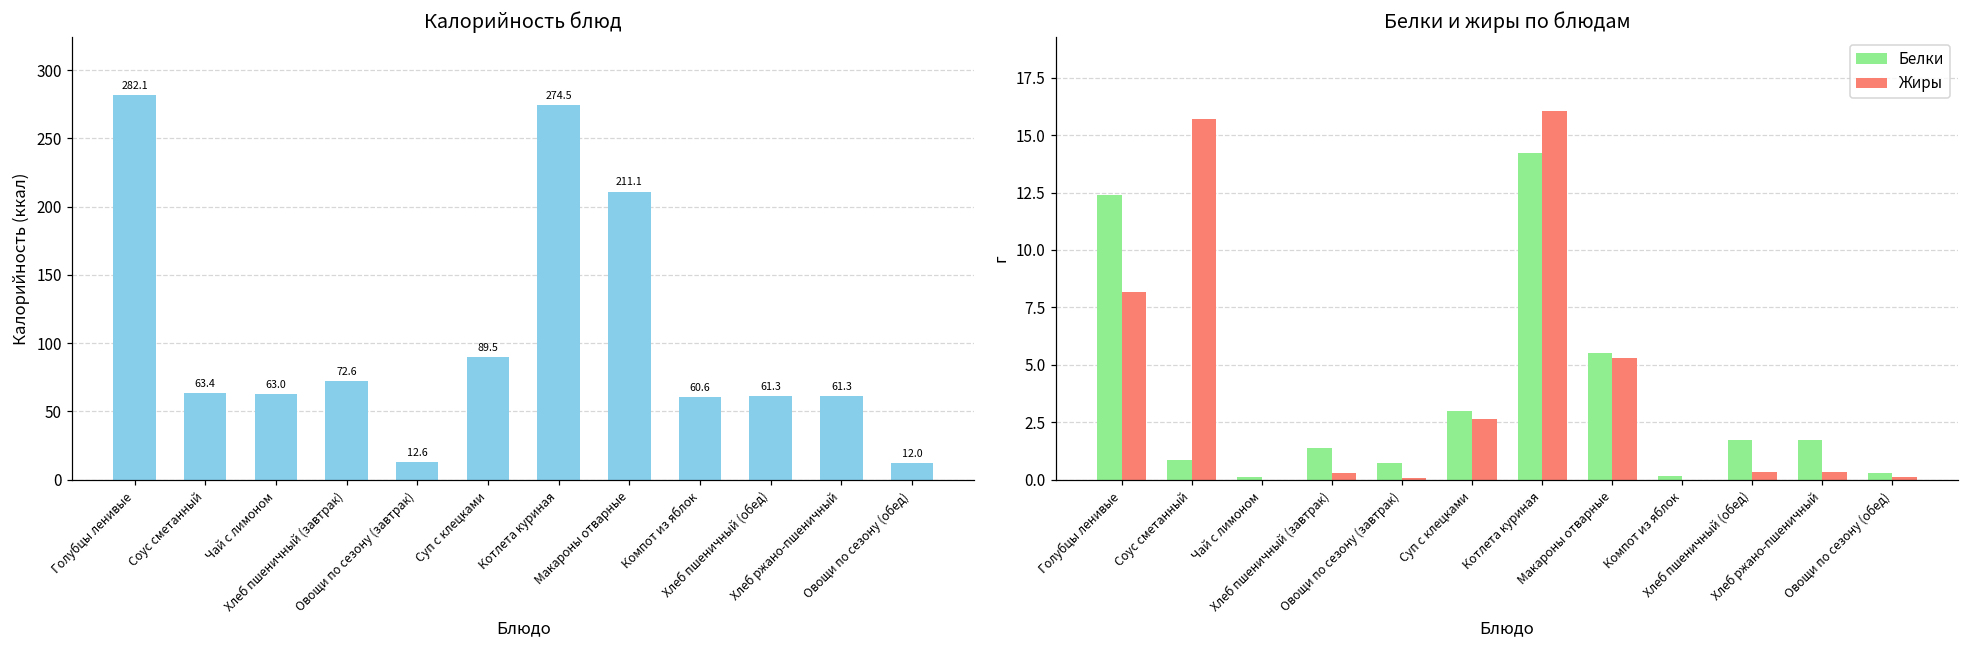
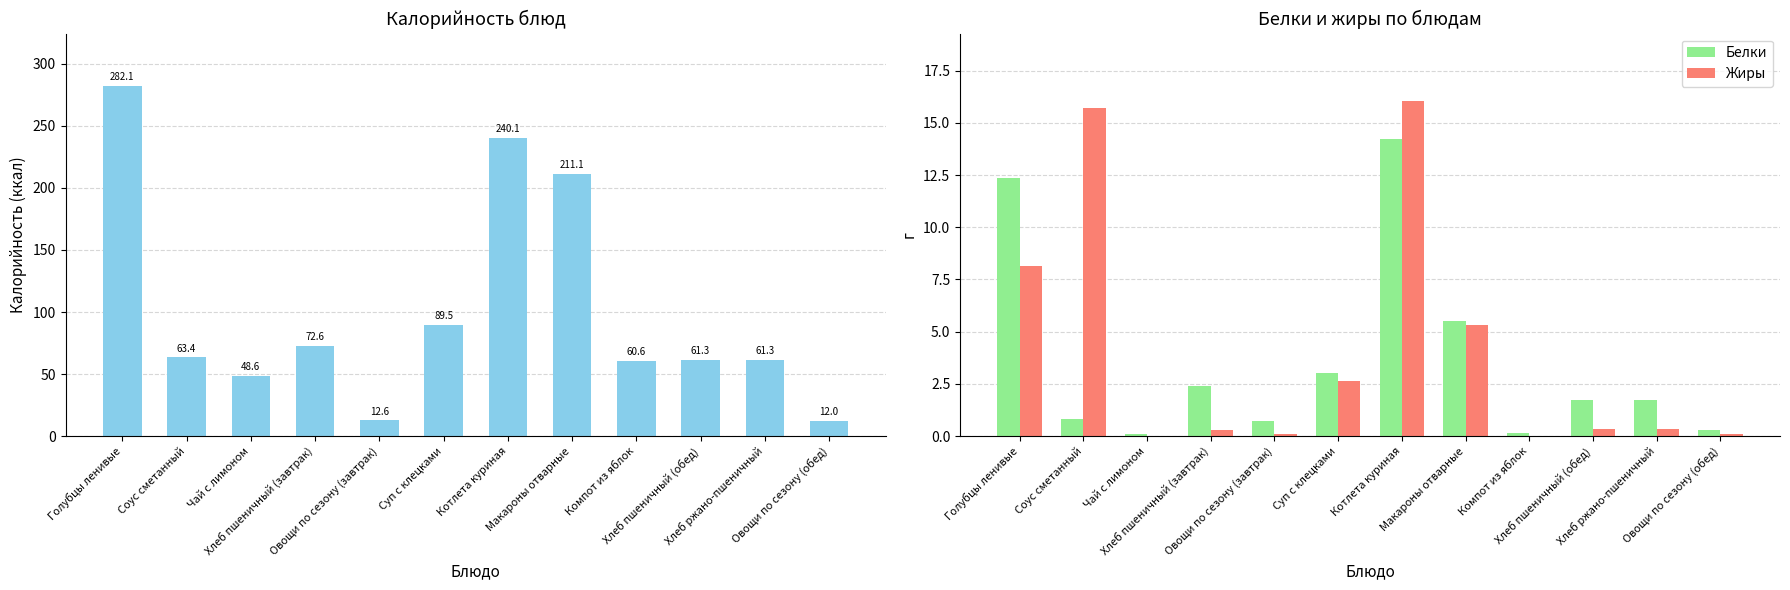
  {
    "Калорийность блюд": {
      "Голубцы ленивые": 282.1,
      "Соус сметанный": 63.4,
-     "Чай с лимоном": 63.0,
+     "Чай с лимоном": 48.6,
      "Хлеб пшеничный (завтрак)": 72.6,
      "Овощи по сезону (завтрак)": 12.6,
      "Суп с клецками": 89.5,
-     "Котлета куриная": 274.5,
+     "Котлета куриная": 240.1,
      "Макароны отварные": 211.1,
      "Компот из яблок": 60.6,
      "Хлеб пшеничный (обед)": 61.3,
      "Хлеб ржано-пшеничный": 61.3,
      "Овощи по сезону (обед)": 12.0
    },
    "Белки и жиры по блюдам": {
      "Белки": {
        "Голубцы ленивые": 12.4,
        "Соус сметанный": 0.8,
        "Чай с лимоном": 0.1,
-       "Хлеб пшеничный (завтрак)": 1.4,
+       "Хлеб пшеничный (завтрак)": 2.4,
        "Овощи по сезону (завтрак)": 0.7,
        "Суп с клецками": 3.0,
        "Котлета куриная": 14.2,
        "Макароны отварные": 5.5,
        "Компот из яблок": 0.2,
        "Хлеб пшеничный (обед)": 1.7,
        "Хлеб ржано-пшеничный": 1.7,
        "Овощи по сезону (обед)": 0.3
      },
      "Жиры": {
        "Голубцы ленивые": 8.2,
        "Соус сметанный": 15.7,
        "Чай с лимоном": 0.0,
        "Хлеб пшеничный (завтрак)": 0.3,
        "Суп с клецками": 2.6,
        "Котлета куриная": 16.1,
        "Макароны отварные": 5.3,
        "Компот из яблок": 0.0,
        "Хлеб пшеничный (обед)": 0.3,
        "Хлеб ржано-пшеничный": 0.3
      }
    }
  }
